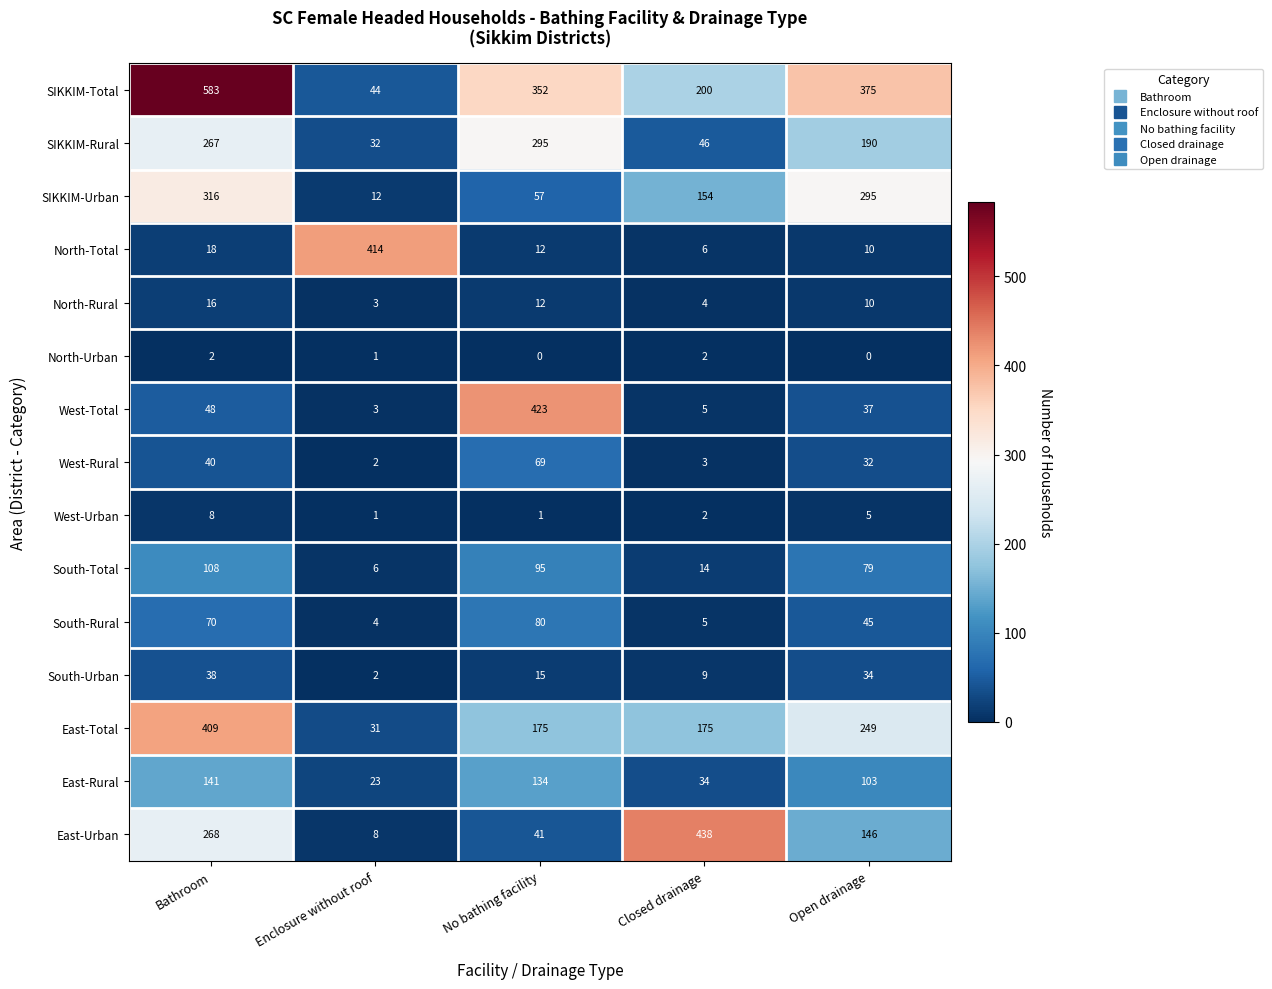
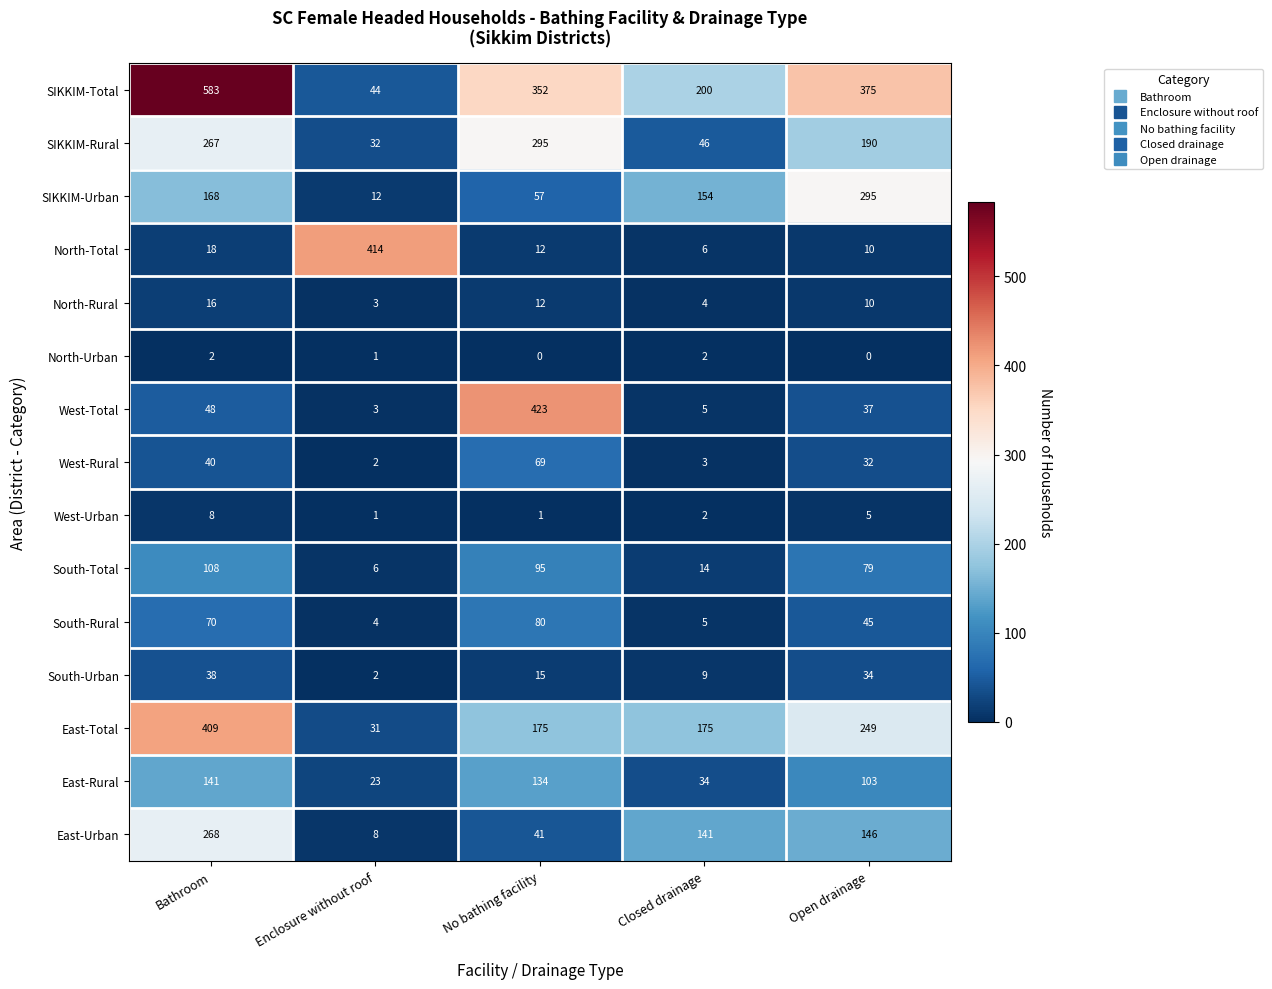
  {
    "SIKKIM-Total": {
      "Bathroom": 583,
      "Enclosure without roof": 44,
      "No bathing facility": 352,
      "Closed drainage": 200,
      "Open drainage": 375
    },
    "SIKKIM-Rural": {
      "Bathroom": 267,
      "Enclosure without roof": 32,
      "No bathing facility": 295,
      "Closed drainage": 46,
      "Open drainage": 190
    },
    "SIKKIM-Urban": {
-     "Bathroom": 316,
+     "Bathroom": 168,
      "Enclosure without roof": 12,
      "No bathing facility": 57,
      "Closed drainage": 154,
      "Open drainage": 295
    },
    "North-Total": {
      "Bathroom": 18,
      "Enclosure without roof": 414,
      "No bathing facility": 12,
      "Closed drainage": 6,
      "Open drainage": 10
    },
    "North-Rural": {
      "Bathroom": 16,
      "Enclosure without roof": 3,
      "No bathing facility": 12,
      "Closed drainage": 4,
      "Open drainage": 10
    },
    "North-Urban": {
      "Bathroom": 2,
      "Enclosure without roof": 1,
      "No bathing facility": 0,
      "Closed drainage": 2,
      "Open drainage": 0
    },
    "West-Total": {
      "Bathroom": 48,
      "Enclosure without roof": 3,
      "No bathing facility": 423,
      "Closed drainage": 5,
      "Open drainage": 37
    },
    "West-Rural": {
      "Bathroom": 40,
      "Enclosure without roof": 2,
      "No bathing facility": 69,
      "Closed drainage": 3,
      "Open drainage": 32
    },
    "West-Urban": {
      "Bathroom": 8,
      "Enclosure without roof": 1,
      "No bathing facility": 1,
      "Closed drainage": 2,
      "Open drainage": 5
    },
    "South-Total": {
      "Bathroom": 108,
      "Enclosure without roof": 6,
      "No bathing facility": 95,
      "Closed drainage": 14,
      "Open drainage": 79
    },
    "South-Rural": {
      "Bathroom": 70,
      "Enclosure without roof": 4,
      "No bathing facility": 80,
      "Closed drainage": 5,
      "Open drainage": 45
    },
    "South-Urban": {
      "Bathroom": 38,
      "Enclosure without roof": 2,
      "No bathing facility": 15,
      "Closed drainage": 9,
      "Open drainage": 34
    },
    "East-Total": {
      "Bathroom": 409,
      "Enclosure without roof": 31,
      "No bathing facility": 175,
      "Closed drainage": 175,
      "Open drainage": 249
    },
    "East-Rural": {
      "Bathroom": 141,
      "Enclosure without roof": 23,
      "No bathing facility": 134,
      "Closed drainage": 34,
      "Open drainage": 103
    },
    "East-Urban": {
      "Bathroom": 268,
      "Enclosure without roof": 8,
      "No bathing facility": 41,
-     "Closed drainage": 438,
+     "Closed drainage": 141,
      "Open drainage": 146
    }
  }
